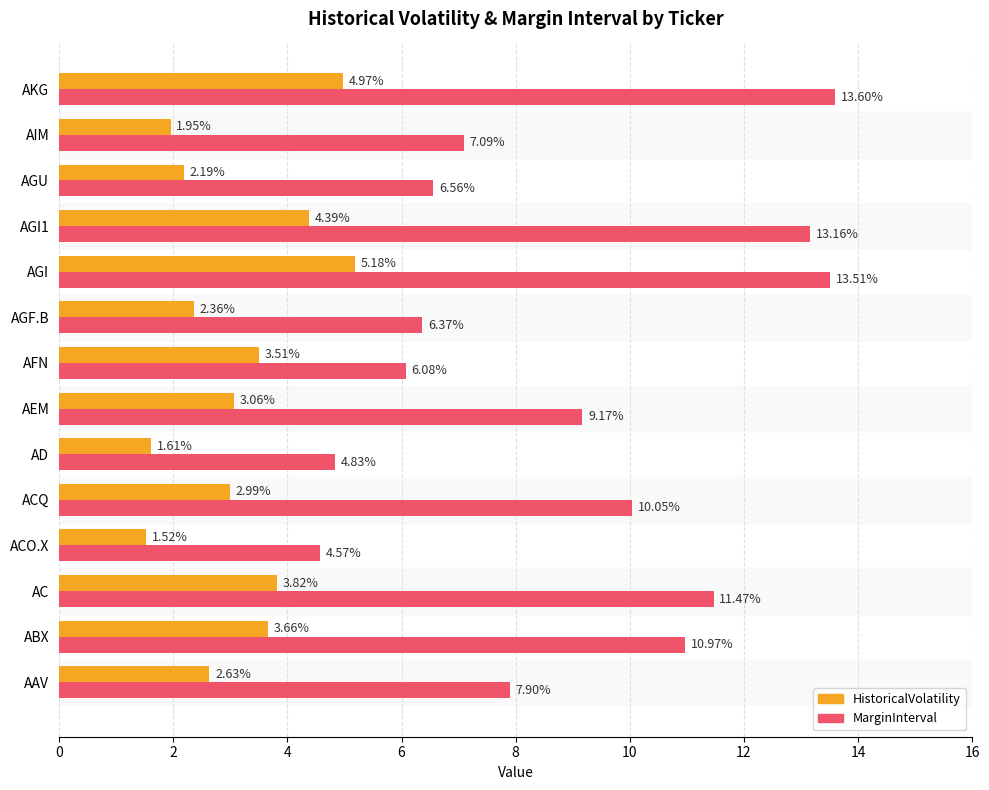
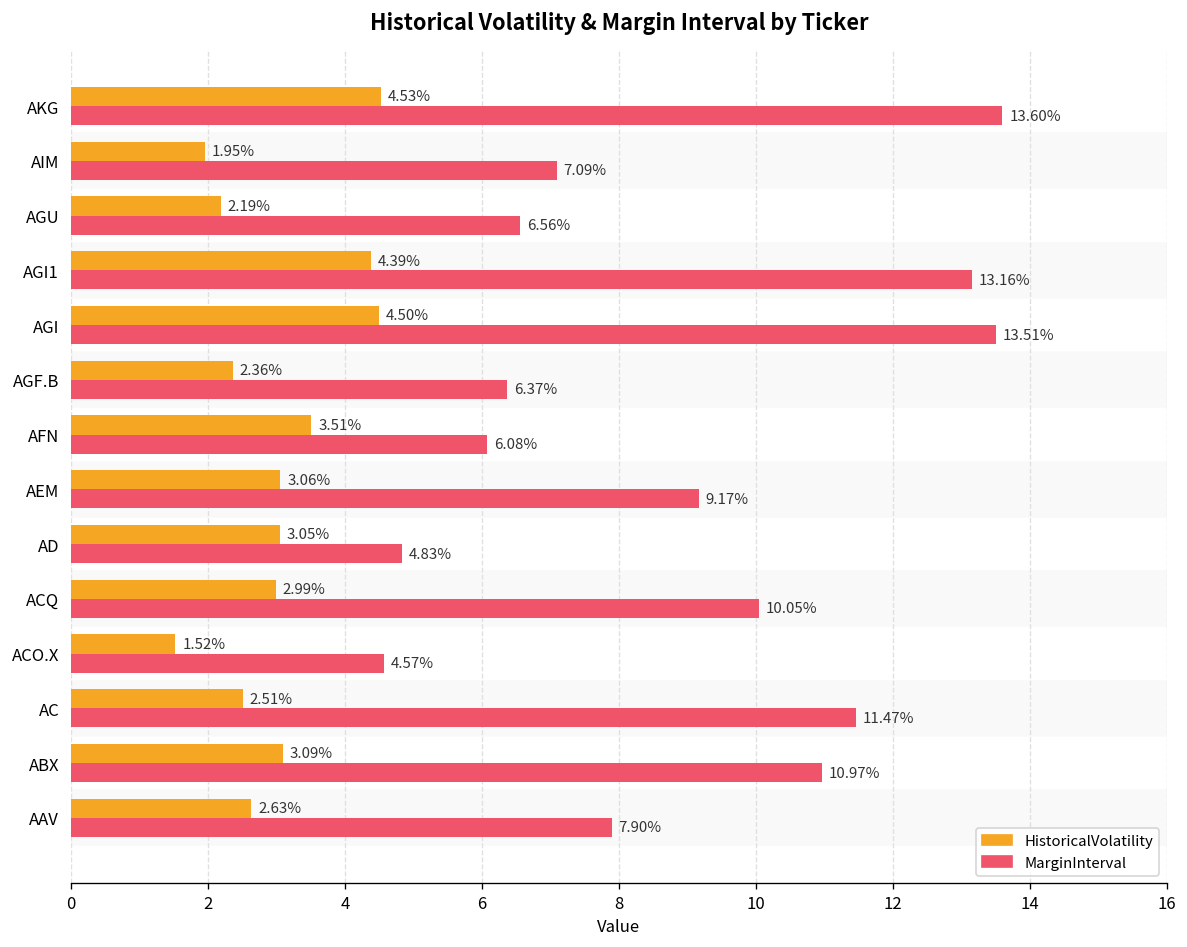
  {
    "HistoricalVolatility": {
-     "AKG": "4.97%",
+     "AKG": "4.53%",
      "AIM": "1.95%",
      "AGU": "2.19%",
      "AGI1": "4.39%",
-     "AGI": "5.18%",
+     "AGI": "4.50%",
      "AGF.B": "2.36%",
      "AFN": "3.51%",
      "AEM": "3.06%",
-     "AD": "1.61%",
+     "AD": "3.05%",
      "ACQ": "2.99%",
      "ACO.X": "1.52%",
-     "AC": "3.82%",
-     "ABX": "3.66%",
+     "AC": "2.51%",
+     "ABX": "3.09%",
      "AAV": "2.63%"
    },
    "MarginInterval": {
      "AKG": "13.60%",
      "AIM": "7.09%",
      "AGU": "6.56%",
      "AGI1": "13.16%",
      "AGI": "13.51%",
      "AGF.B": "6.37%",
      "AFN": "6.08%",
      "AEM": "9.17%",
      "AD": "4.83%",
      "ACQ": "10.05%",
      "ACO.X": "4.57%",
      "AC": "11.47%",
      "ABX": "10.97%",
      "AAV": "7.90%"
    }
  }
